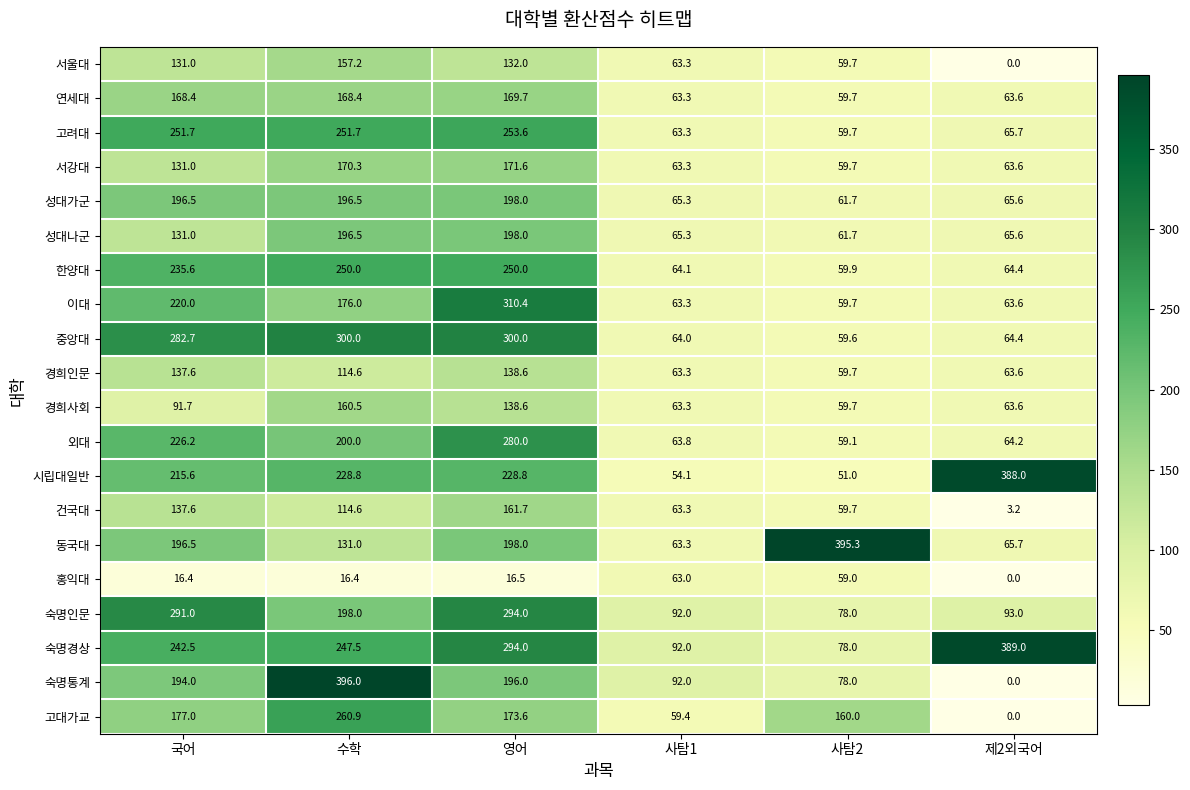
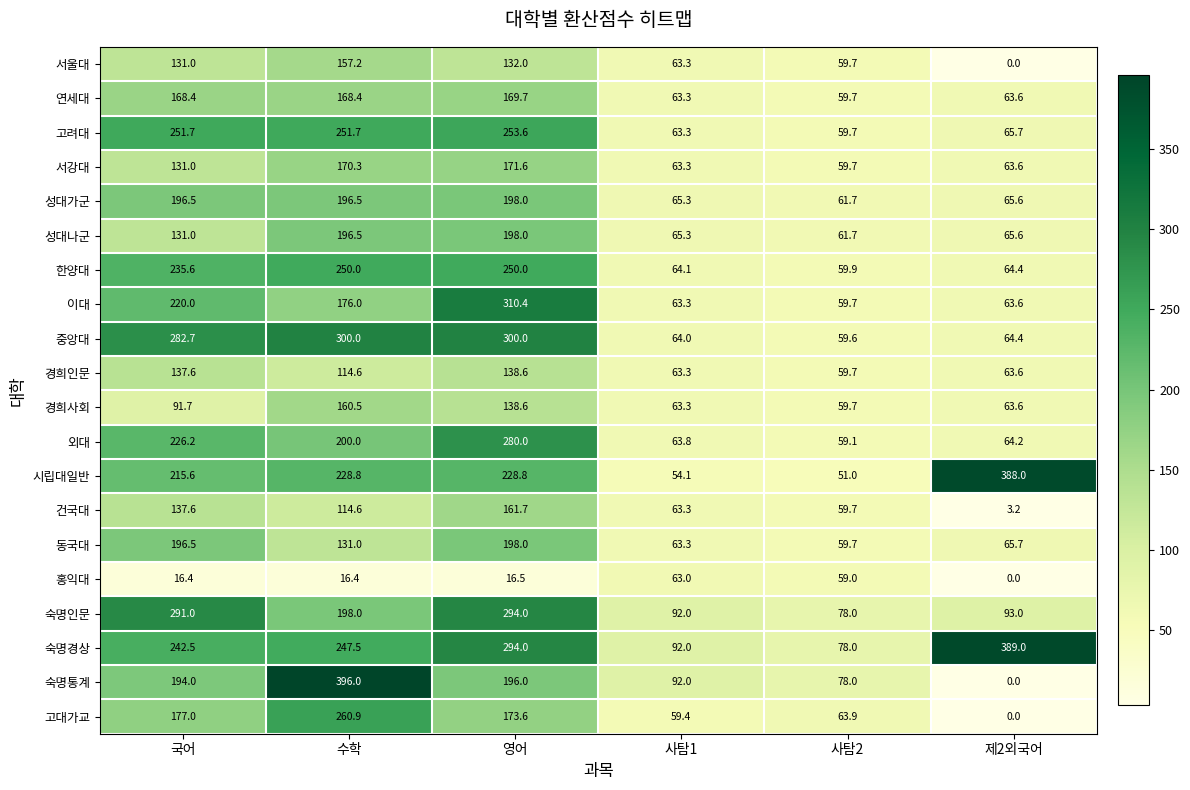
  {
    "서울대": {
      "국어": 131.0,
      "수학": 157.2,
      "영어": 132.0,
      "사탐1": 63.3,
      "사탐2": 59.7,
      "제2외국어": 0.0
    },
    "연세대": {
      "국어": 168.4,
      "수학": 168.4,
      "영어": 169.7,
      "사탐1": 63.3,
      "사탐2": 59.7,
      "제2외국어": 63.6
    },
    "고려대": {
      "국어": 251.7,
      "수학": 251.7,
      "영어": 253.6,
      "사탐1": 63.3,
      "사탐2": 59.7,
      "제2외국어": 65.7
    },
    "서강대": {
      "국어": 131.0,
      "수학": 170.3,
      "영어": 171.6,
      "사탐1": 63.3,
      "사탐2": 59.7,
      "제2외국어": 63.6
    },
    "성대가군": {
      "국어": 196.5,
      "수학": 196.5,
      "영어": 198.0,
      "사탐1": 65.3,
      "사탐2": 61.7,
      "제2외국어": 65.6
    },
    "성대나군": {
      "국어": 131.0,
      "수학": 196.5,
      "영어": 198.0,
      "사탐1": 65.3,
      "사탐2": 61.7,
      "제2외국어": 65.6
    },
    "한양대": {
      "국어": 235.6,
      "수학": 250.0,
      "영어": 250.0,
      "사탐1": 64.1,
      "사탐2": 59.9,
      "제2외국어": 64.4
    },
    "이대": {
      "국어": 220.0,
      "수학": 176.0,
      "영어": 310.4,
      "사탐1": 63.3,
      "사탐2": 59.7,
      "제2외국어": 63.6
    },
    "중앙대": {
      "국어": 282.7,
      "수학": 300.0,
      "영어": 300.0,
      "사탐1": 64.0,
      "사탐2": 59.6,
      "제2외국어": 64.4
    },
    "경희인문": {
      "국어": 137.6,
      "수학": 114.6,
      "영어": 138.6,
      "사탐1": 63.3,
      "사탐2": 59.7,
      "제2외국어": 63.6
    },
    "경희사회": {
      "국어": 91.7,
      "수학": 160.5,
      "영어": 138.6,
      "사탐1": 63.3,
      "사탐2": 59.7,
      "제2외국어": 63.6
    },
    "외대": {
      "국어": 226.2,
      "수학": 200.0,
      "영어": 280.0,
      "사탐1": 63.8,
      "사탐2": 59.1,
      "제2외국어": 64.2
    },
    "시립대일반": {
      "국어": 215.6,
      "수학": 228.8,
      "영어": 228.8,
      "사탐1": 54.1,
      "사탐2": 51.0,
      "제2외국어": 388.0
    },
    "건국대": {
      "국어": 137.6,
      "수학": 114.6,
      "영어": 161.7,
      "사탐1": 63.3,
      "사탐2": 59.7,
      "제2외국어": 3.2
    },
    "동국대": {
      "국어": 196.5,
      "수학": 131.0,
      "영어": 198.0,
      "사탐1": 63.3,
-     "사탐2": 395.3,
+     "사탐2": 59.7,
      "제2외국어": 65.7
    },
    "홍익대": {
      "국어": 16.4,
      "수학": 16.4,
      "영어": 16.5,
      "사탐1": 63.0,
      "사탐2": 59.0,
      "제2외국어": 0.0
    },
    "숙명인문": {
      "국어": 291.0,
      "수학": 198.0,
      "영어": 294.0,
      "사탐1": 92.0,
      "사탐2": 78.0,
      "제2외국어": 93.0
    },
    "숙명경상": {
      "국어": 242.5,
      "수학": 247.5,
      "영어": 294.0,
      "사탐1": 92.0,
      "사탐2": 78.0,
      "제2외국어": 389.0
    },
    "숙명통계": {
      "국어": 194.0,
      "수학": 396.0,
      "영어": 196.0,
      "사탐1": 92.0,
      "사탐2": 78.0,
      "제2외국어": 0.0
    },
    "고대가교": {
      "국어": 177.0,
      "수학": 260.9,
      "영어": 173.6,
      "사탐1": 59.4,
-     "사탐2": 160.0,
+     "사탐2": 63.9,
      "제2외국어": 0.0
    }
  }
